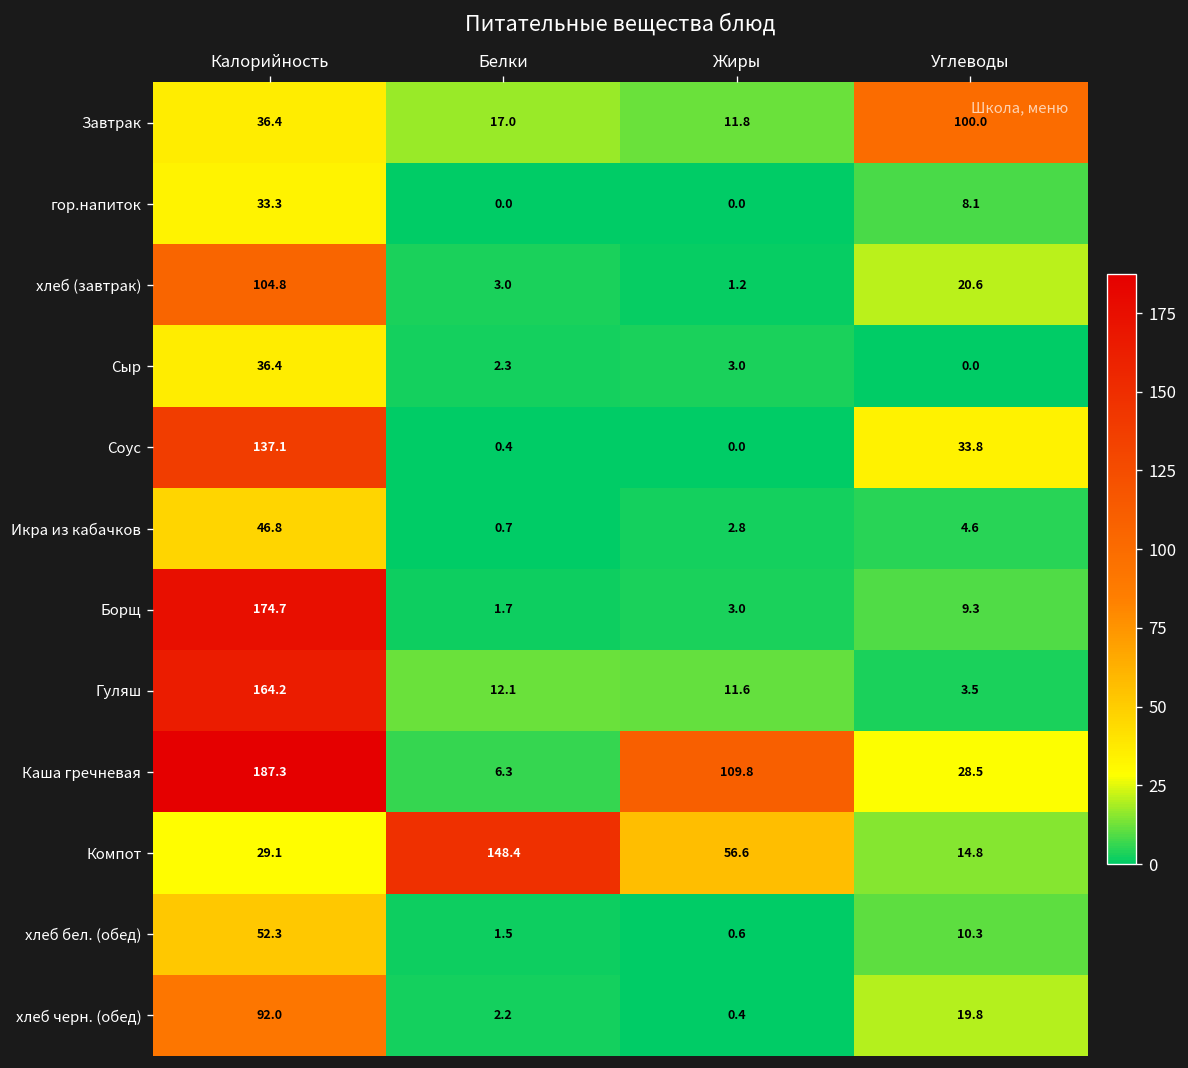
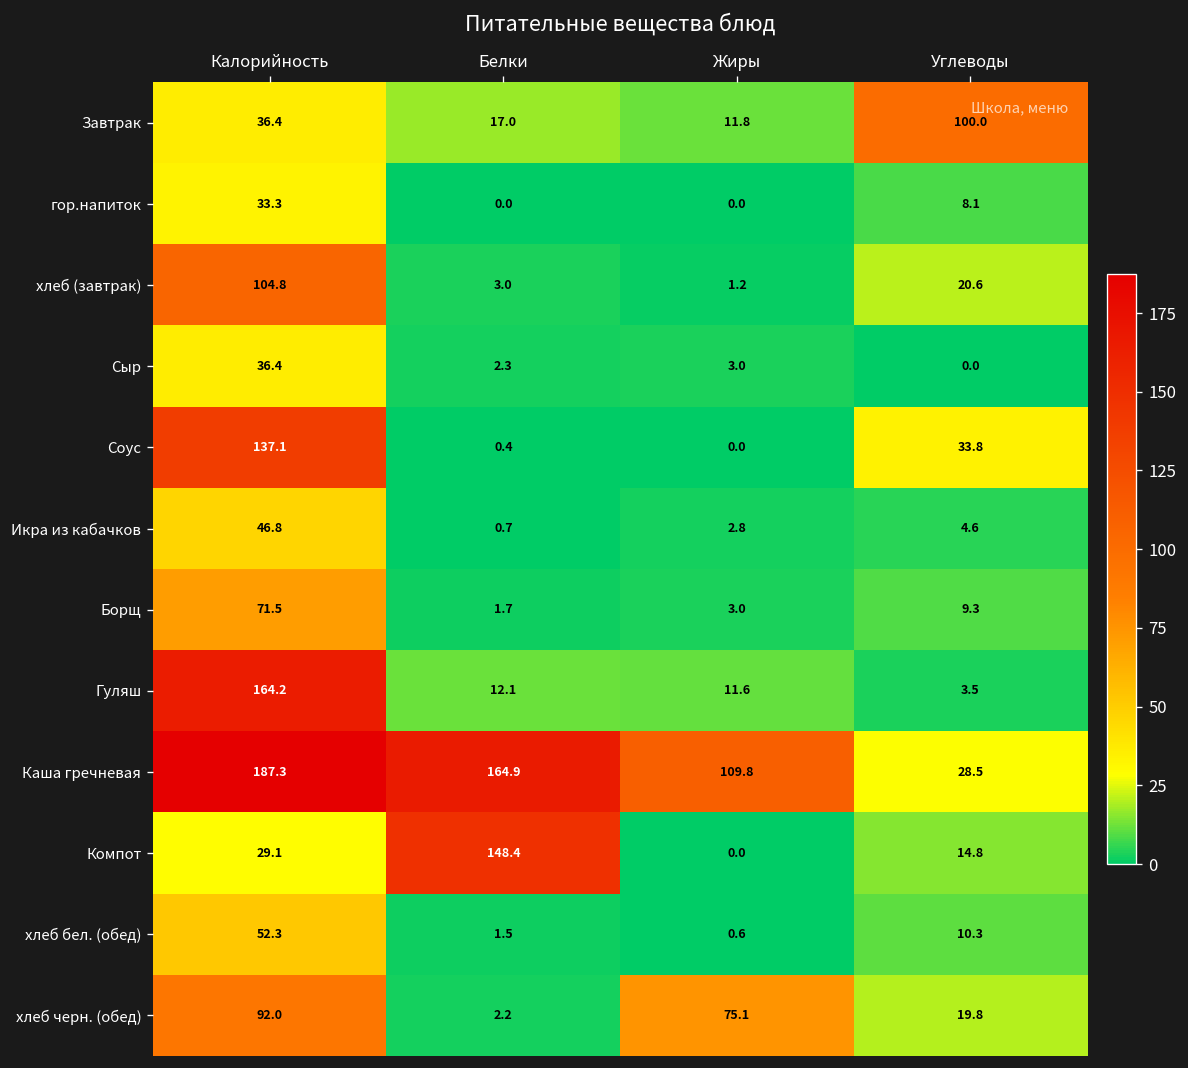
  {
    "Завтрак": {
      "Калорийность": 36.4,
      "Белки": 17.0,
      "Жиры": 11.8
    },
    "гор.напиток": {
      "Калорийность": 33.3,
      "Белки": 0.0,
      "Жиры": 0.0,
      "Углеводы": 8.1
    },
    "хлеб (завтрак)": {
      "Калорийность": 104.8,
      "Белки": 3.0,
      "Жиры": 1.2,
      "Углеводы": 20.6
    },
    "Сыр": {
      "Калорийность": 36.4,
      "Белки": 2.3,
      "Жиры": 3.0,
      "Углеводы": 0.0
    },
    "Соус": {
      "Калорийность": 137.1,
      "Белки": 0.4,
      "Жиры": 0.0,
      "Углеводы": 33.8
    },
    "Икра из кабачков": {
      "Калорийность": 46.8,
      "Белки": 0.7,
      "Жиры": 2.8,
      "Углеводы": 4.6
    },
    "Борщ": {
-     "Калорийность": 174.7,
+     "Калорийность": 71.5,
      "Белки": 1.7,
      "Жиры": 3.0,
      "Углеводы": 9.3
    },
    "Гуляш": {
      "Калорийность": 164.2,
      "Белки": 12.1,
      "Жиры": 11.6,
      "Углеводы": 3.5
    },
    "Каша гречневая": {
      "Калорийность": 187.3,
-     "Белки": 6.3,
+     "Белки": 164.9,
      "Жиры": 109.8,
      "Углеводы": 28.5
    },
    "Компот": {
      "Калорийность": 29.1,
      "Белки": 148.4,
-     "Жиры": 56.6,
+     "Жиры": 0.0,
      "Углеводы": 14.8
    },
    "хлеб бел. (обед)": {
      "Калорийность": 52.3,
      "Белки": 1.5,
      "Жиры": 0.6,
      "Углеводы": 10.3
    },
    "хлеб черн. (обед)": {
      "Калорийность": 92.0,
      "Белки": 2.2,
-     "Жиры": 0.4,
+     "Жиры": 75.1,
      "Углеводы": 19.8
    }
  }
